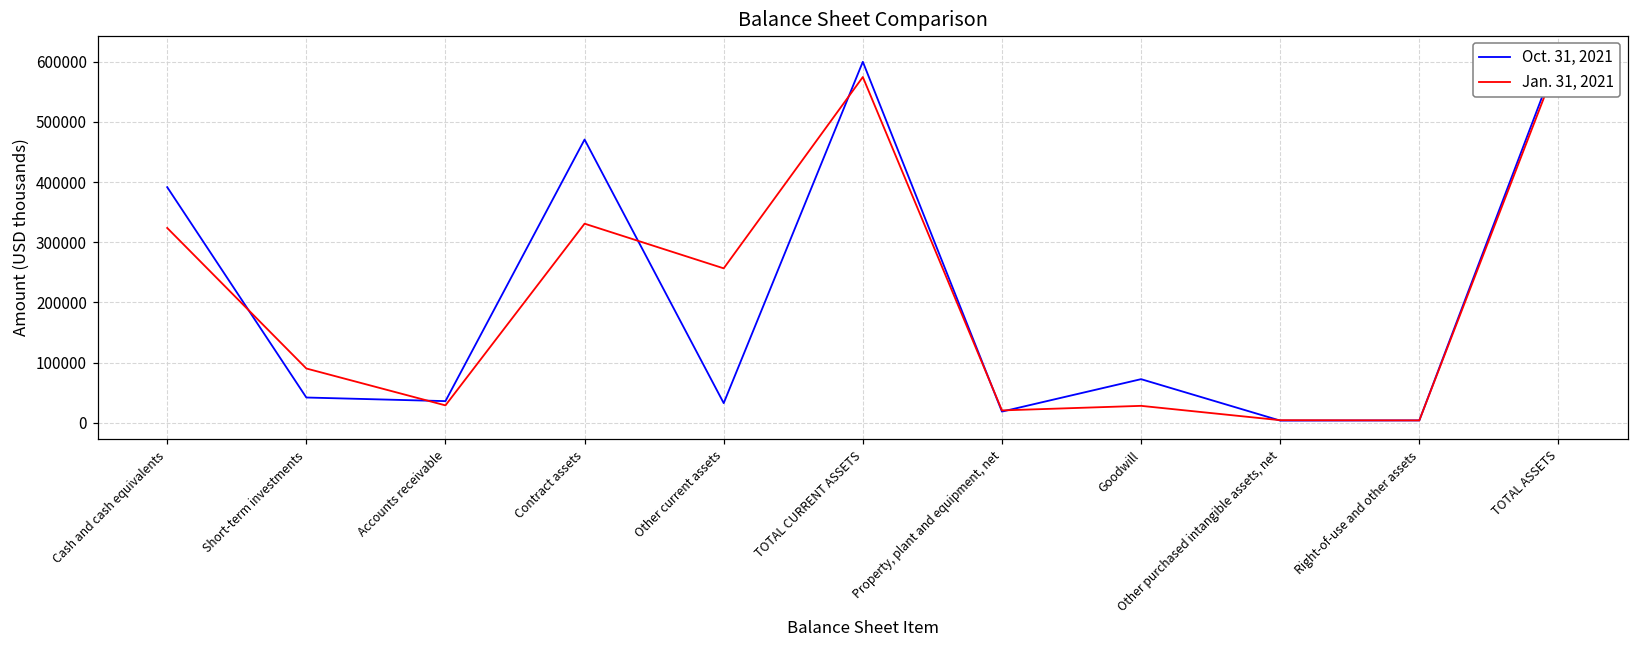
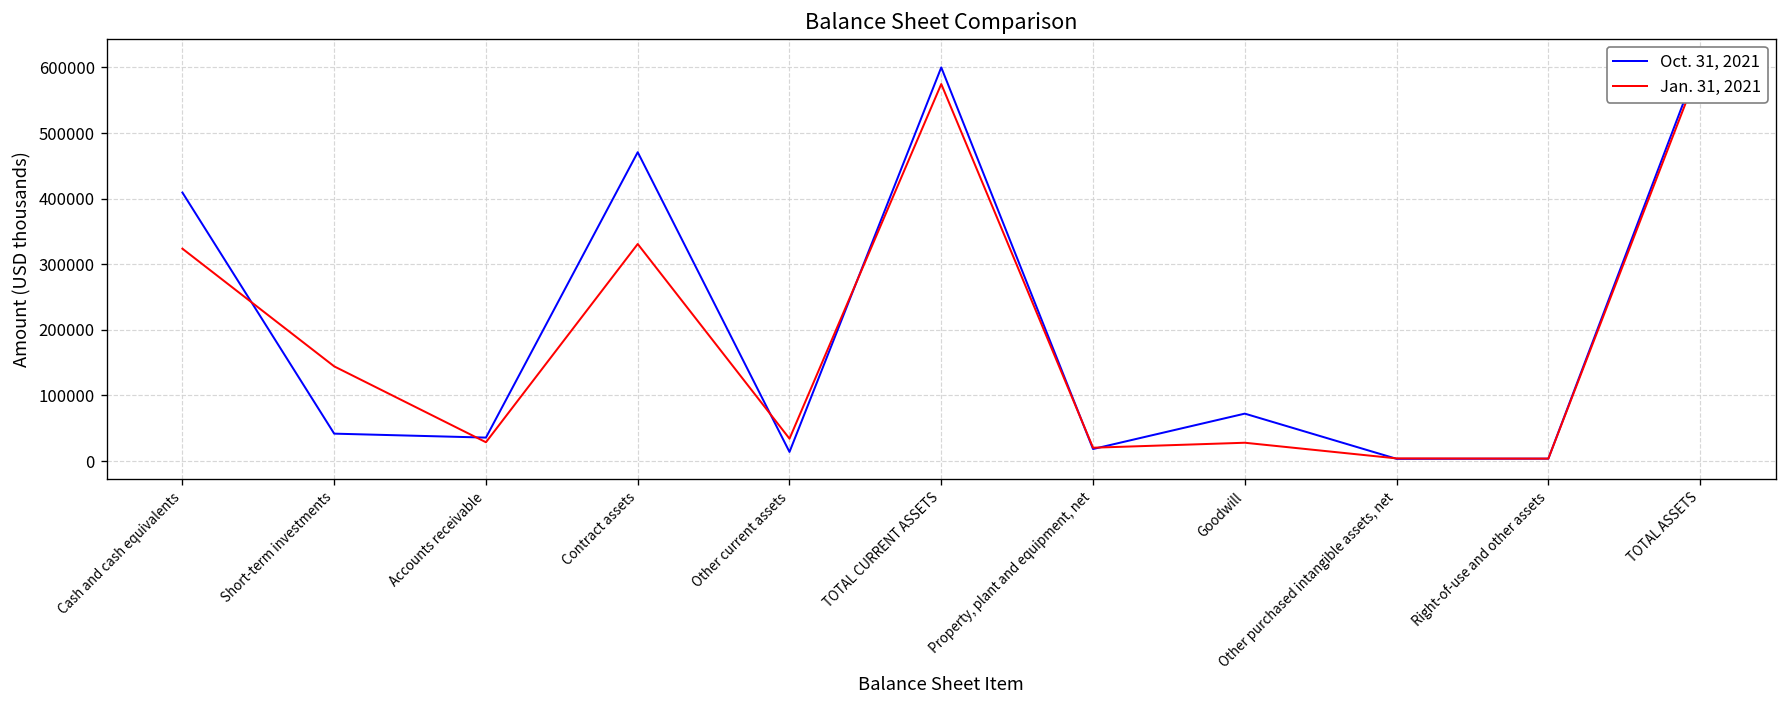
  {
    "Oct. 31, 2021": {
-     "Cash and cash equivalents": 390000,
+     "Cash and cash equivalents": 410000,
      "Short-term investments": 40000,
      "Accounts receivable": 40000,
      "Contract assets": 470000,
-     "Other current assets": 30000,
+     "Other current assets": 10000,
      "TOTAL CURRENT ASSETS": 600000,
      "Goodwill": 70000
    },
    "Jan. 31, 2021": {
      "Cash and cash equivalents": 320000,
-     "Short-term investments": 90000,
+     "Short-term investments": 140000,
      "Accounts receivable": 30000,
      "Contract assets": 330000,
-     "Other current assets": 260000,
+     "Other current assets": 30000,
      "TOTAL CURRENT ASSETS": 570000,
      "Goodwill": 30000
    }
  }
